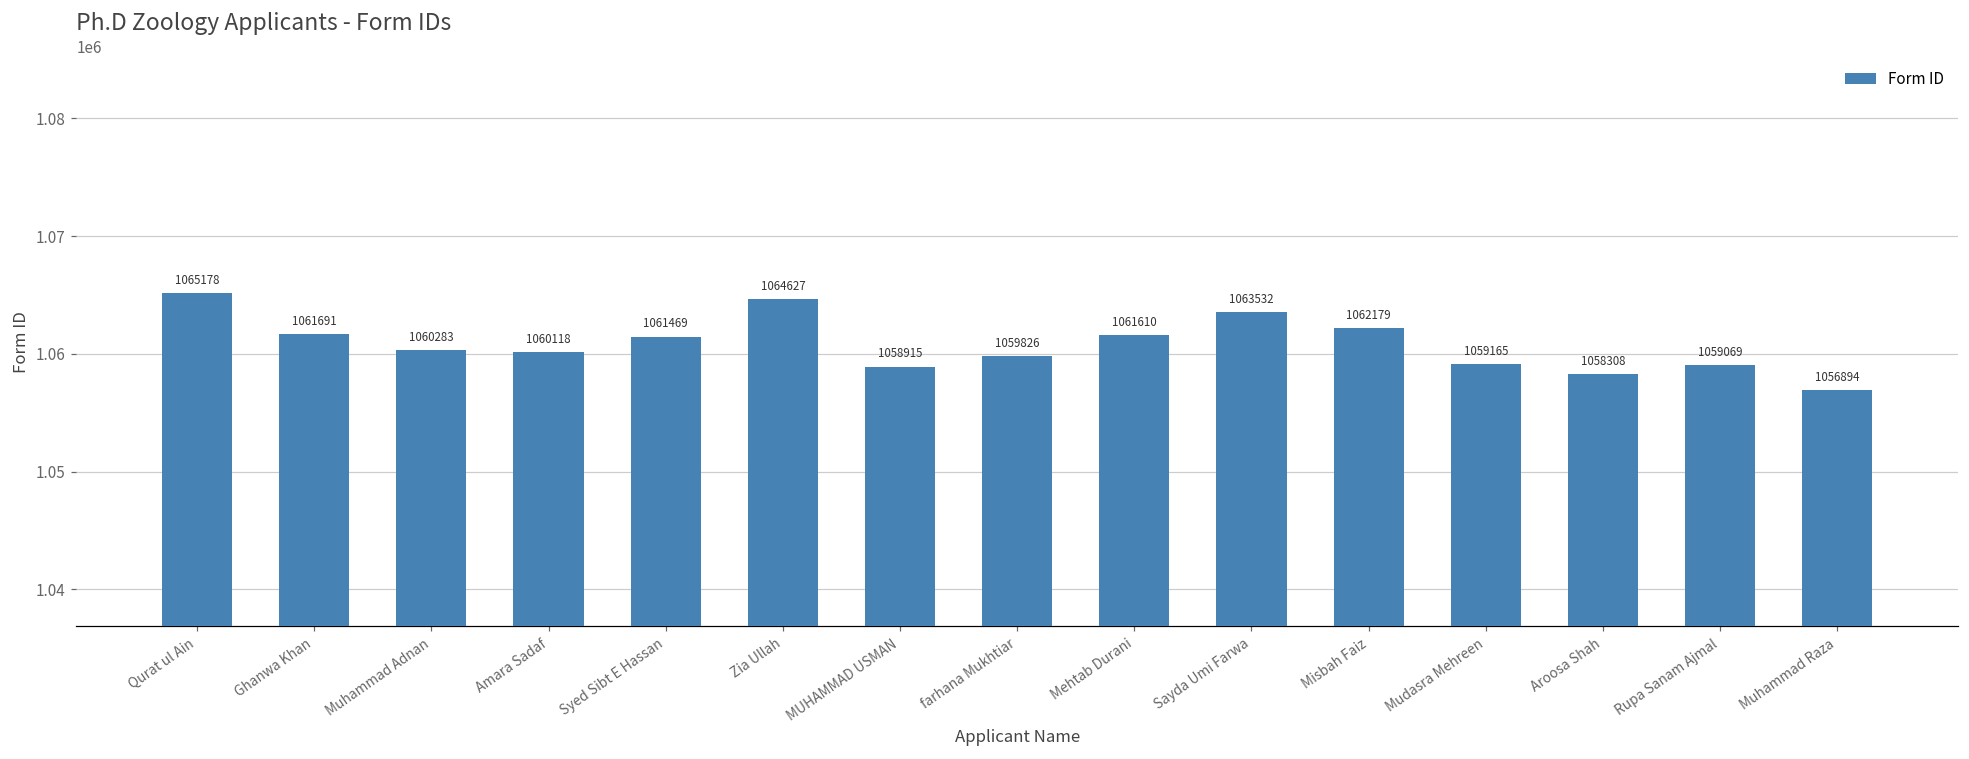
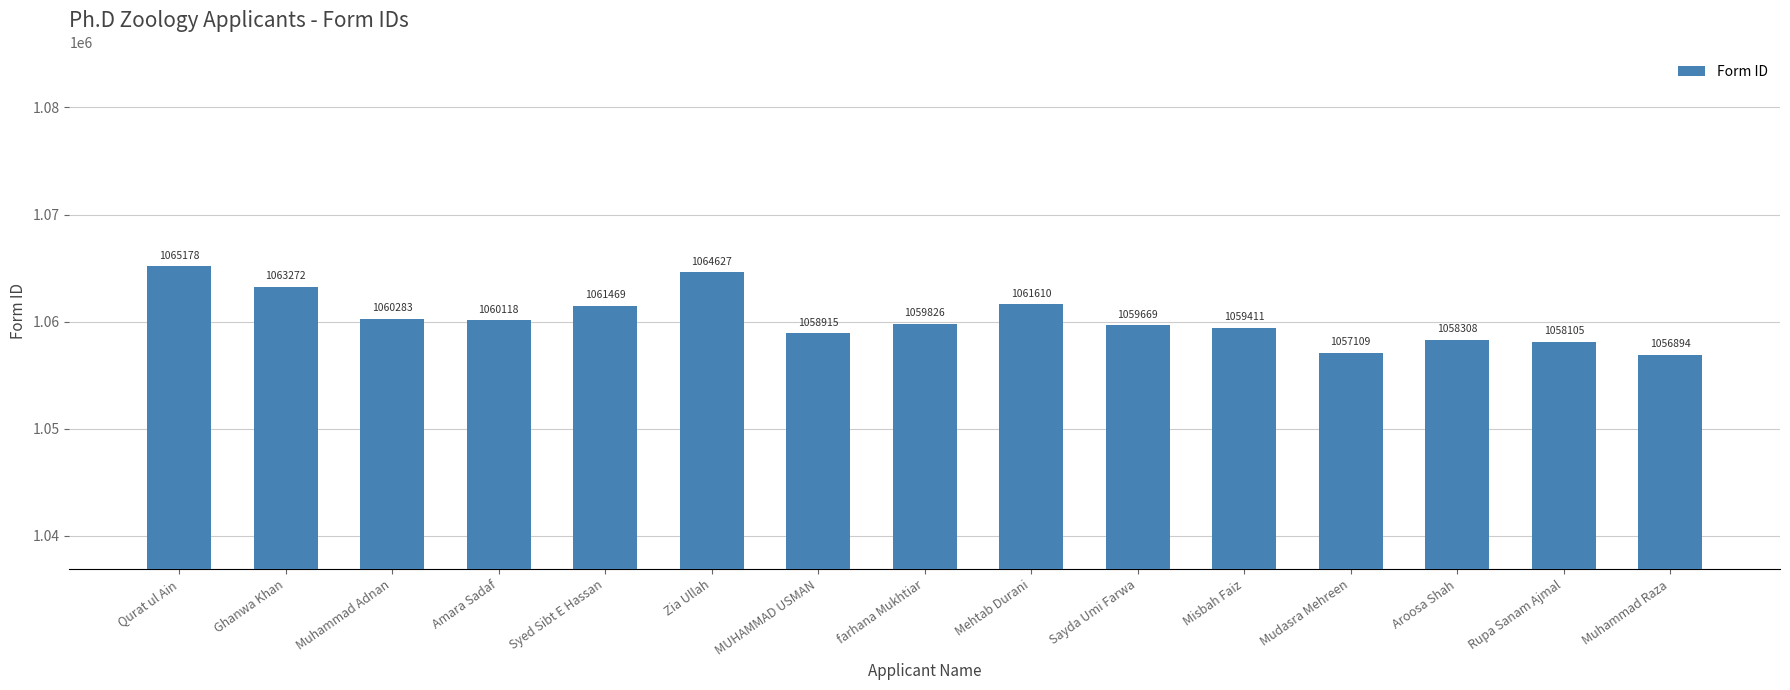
  {
    "Qurat ul Ain": 1065178,
-   "Ghanwa Khan": 1061691,
+   "Ghanwa Khan": 1063272,
    "Muhammad Adnan": 1060283,
    "Amara Sadaf": 1060118,
    "Syed Sibt E Hassan": 1061469,
    "Zia Ullah": 1064627,
    "MUHAMMAD USMAN": 1058915,
    "farhana Mukhtiar": 1059826,
    "Mehtab Durani": 1061610,
-   "Sayda Umi Farwa": 1063532,
-   "Misbah Faiz": 1062179,
-   "Mudasra Mehreen": 1059165,
+   "Sayda Umi Farwa": 1059669,
+   "Misbah Faiz": 1059411,
+   "Mudasra Mehreen": 1057109,
    "Aroosa Shah": 1058308,
-   "Rupa Sanam Ajmal": 1059069,
+   "Rupa Sanam Ajmal": 1058105,
    "Muhammad Raza": 1056894
  }
